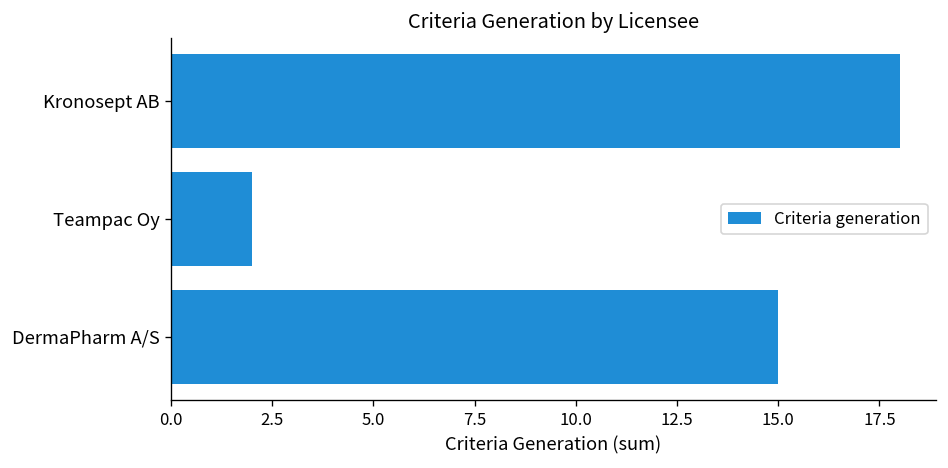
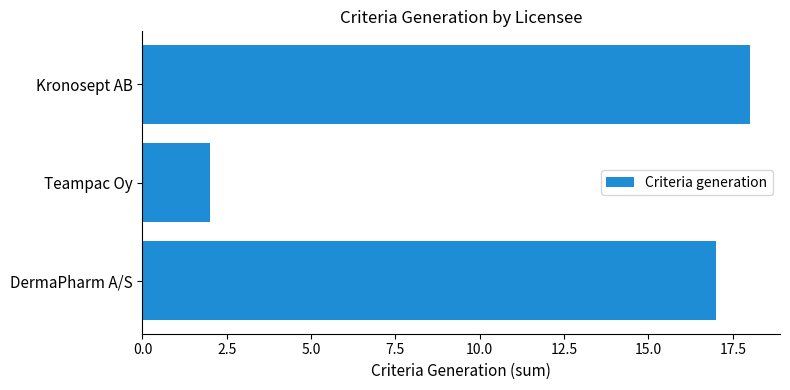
  {
    "Kronosept AB": 18,
    "Teampac Oy": 2,
-   "DermaPharm A/S": 15
+   "DermaPharm A/S": 17
  }
